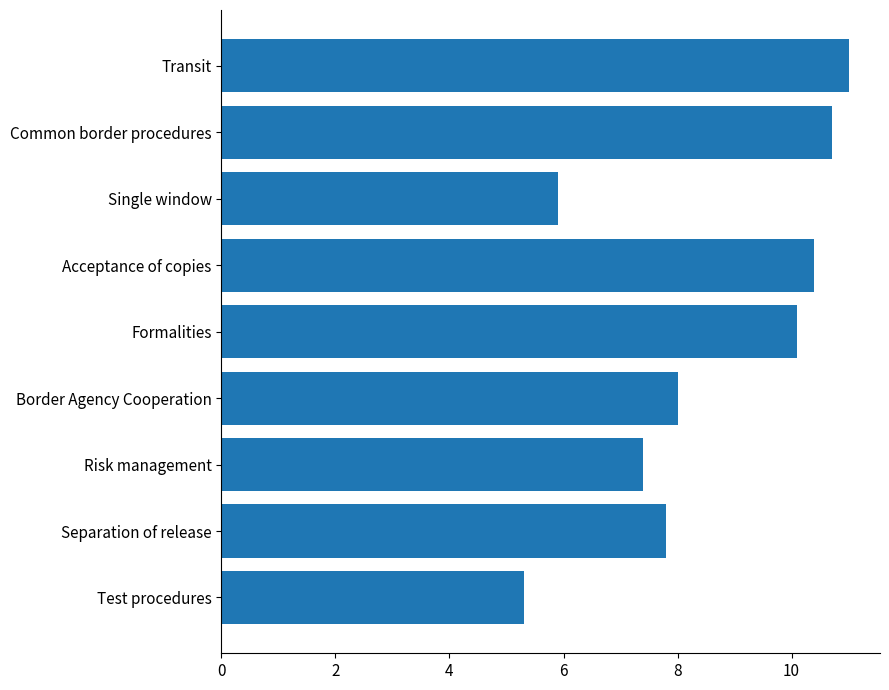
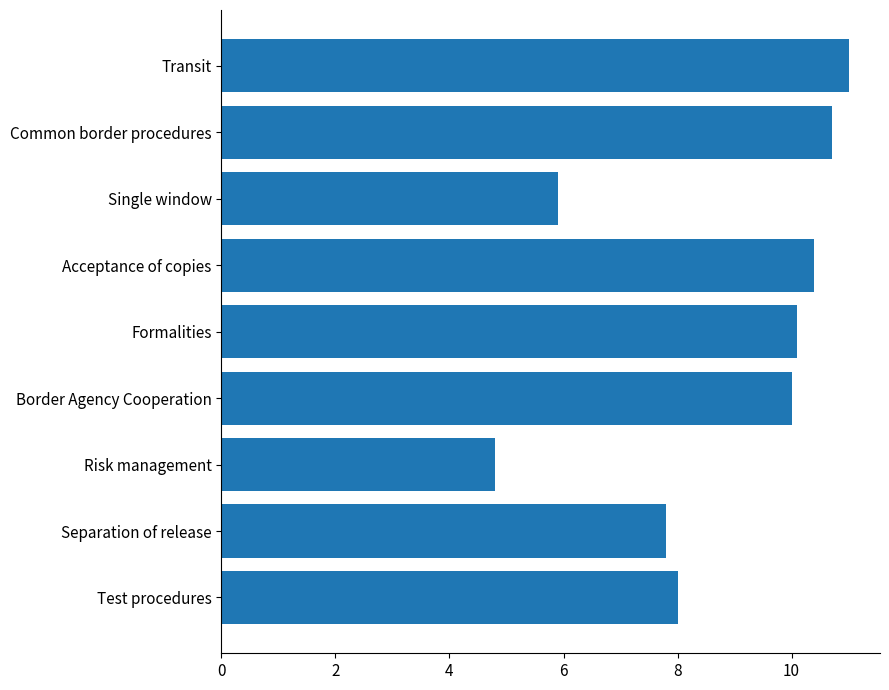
  {
    "Transit": 11.0,
    "Common border procedures": 10.7,
    "Single window": 5.9,
    "Acceptance of copies": 10.4,
    "Formalities": 10.1,
-   "Border Agency Cooperation": 8,
-   "Risk management": 7.4,
+   "Border Agency Cooperation": 10,
+   "Risk management": 4.8,
    "Separation of release": 7.8,
-   "Test procedures": 5.3
+   "Test procedures": 8.0
  }
